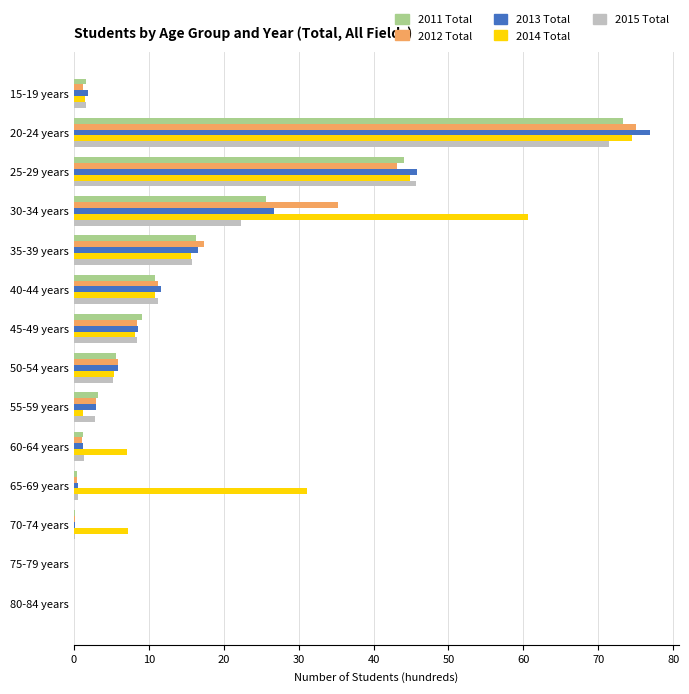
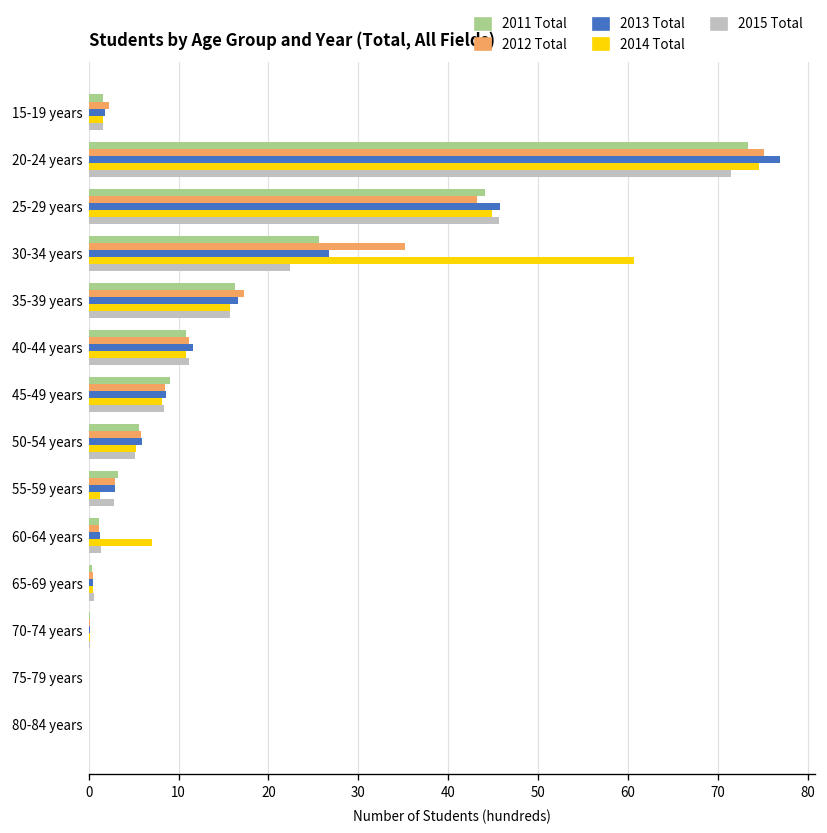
  {
    "2012 Total": {
-     "15-19 years": 1,
+     "15-19 years": 2,
      "20-24 years": 75,
      "25-29 years": 43,
      "30-34 years": 35,
      "35-39 years": 17,
      "40-44 years": 11,
      "45-49 years": 8,
      "50-54 years": 6,
      "55-59 years": 3,
      "60-64 years": 1,
      "65-69 years": 0
    },
    "2013 Total": {
      "15-19 years": 2,
      "20-24 years": 77,
      "25-29 years": 46,
      "30-34 years": 27,
      "35-39 years": 17,
      "40-44 years": 12,
      "45-49 years": 9,
      "50-54 years": 6,
      "55-59 years": 3,
      "60-64 years": 1,
      "65-69 years": 1
    },
    "2014 Total": {
      "15-19 years": 2,
      "20-24 years": 75,
      "25-29 years": 45,
      "30-34 years": 61,
      "35-39 years": 16,
      "40-44 years": 11,
      "45-49 years": 8,
      "50-54 years": 5,
      "55-59 years": 1,
      "60-64 years": 7,
-     "65-69 years": 31,
-     "70-74 years": 7
+     "65-69 years": 0,
+     "70-74 years": 0
    }
  }
